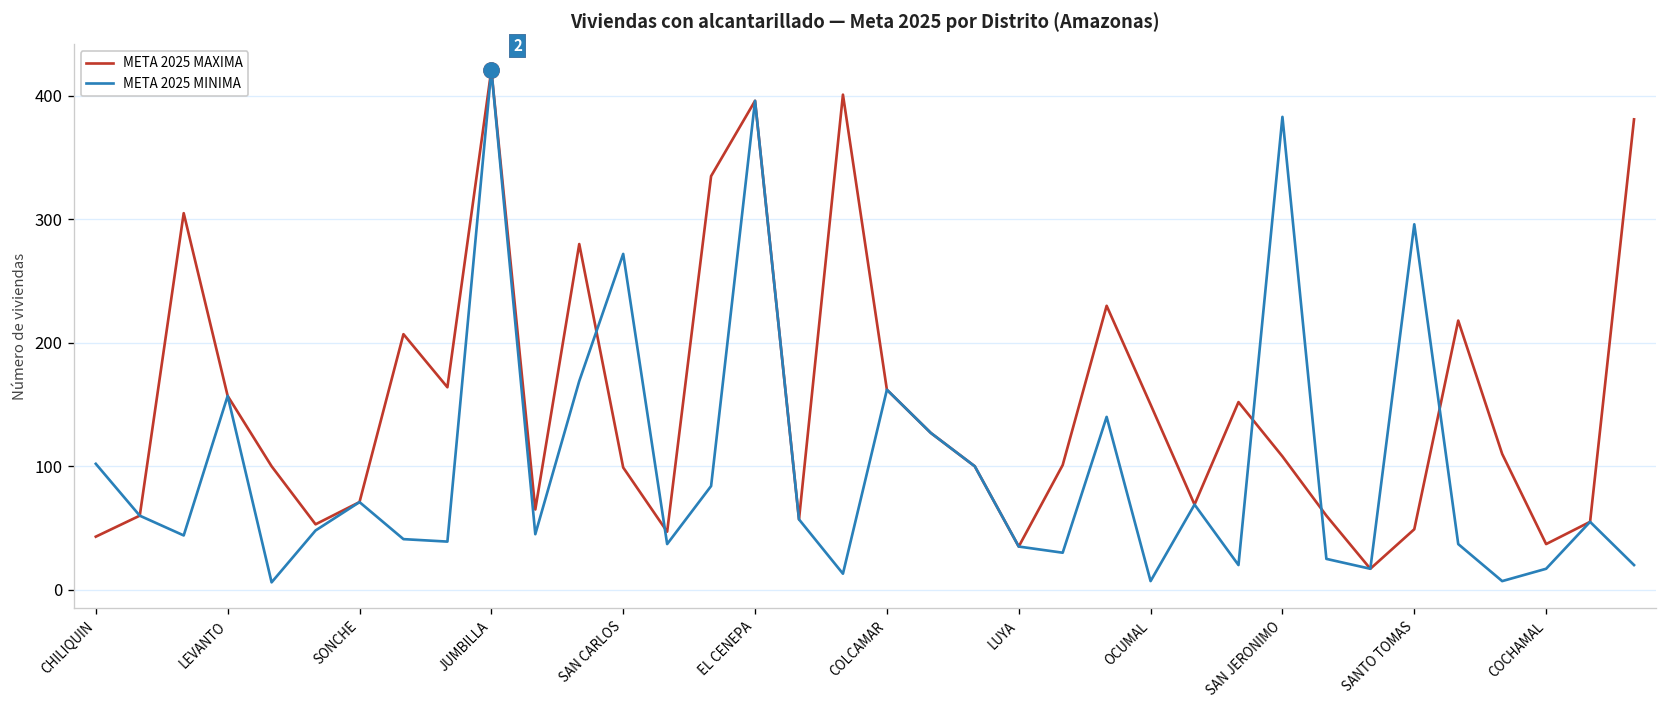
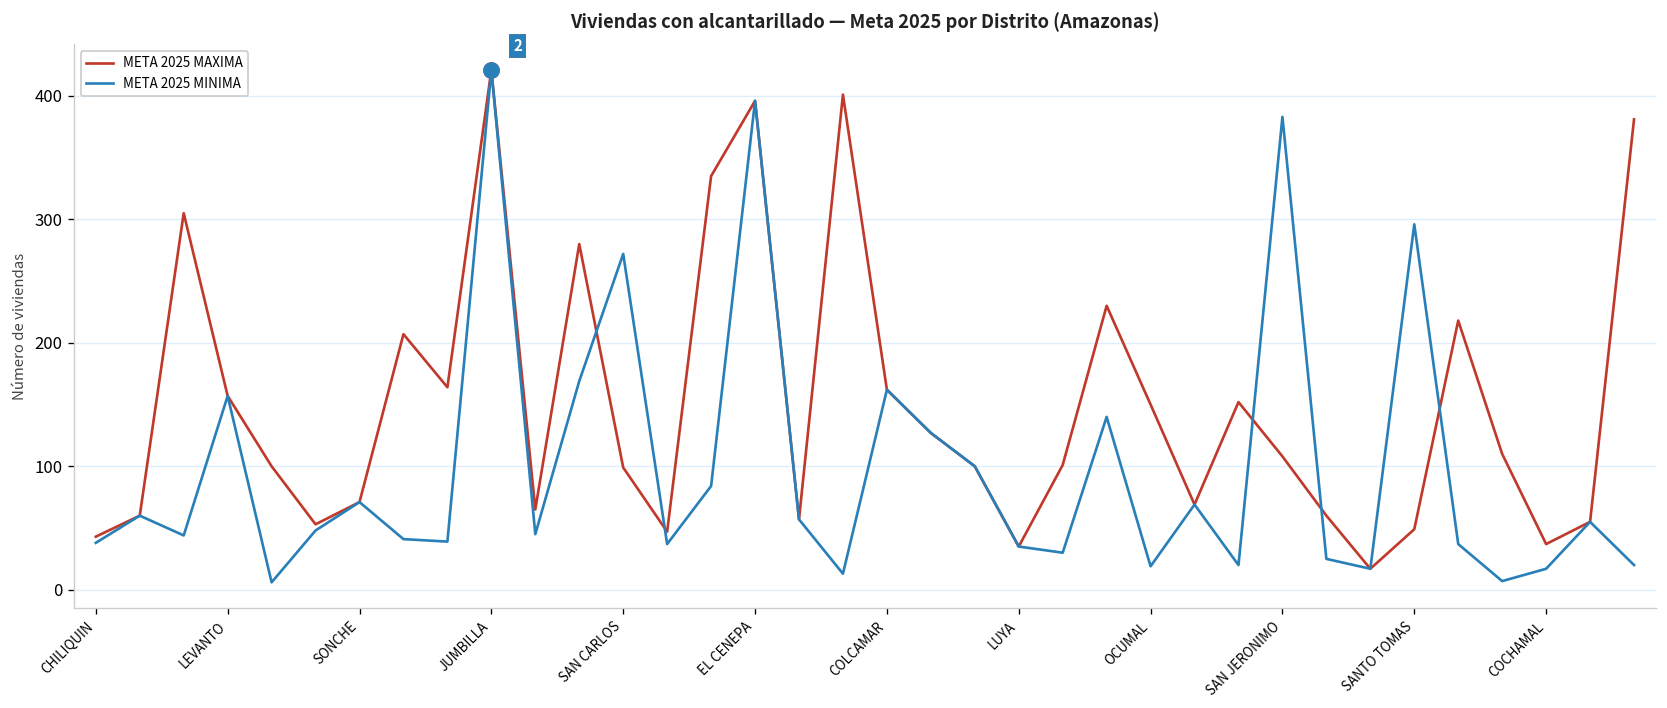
  {
    "META 2025 MINIMA": {
-     "CHILIQUIN": 102,
+     "CHILIQUIN": 38,
      "SAN CARLOS": 272,
-     "OCUMAL": 7,
+     "OCUMAL": 19,
      "SAN JERONIMO": 383,
      "SANTO TOMAS": 296,
      "COCHAMAL": 17
    }
  }
